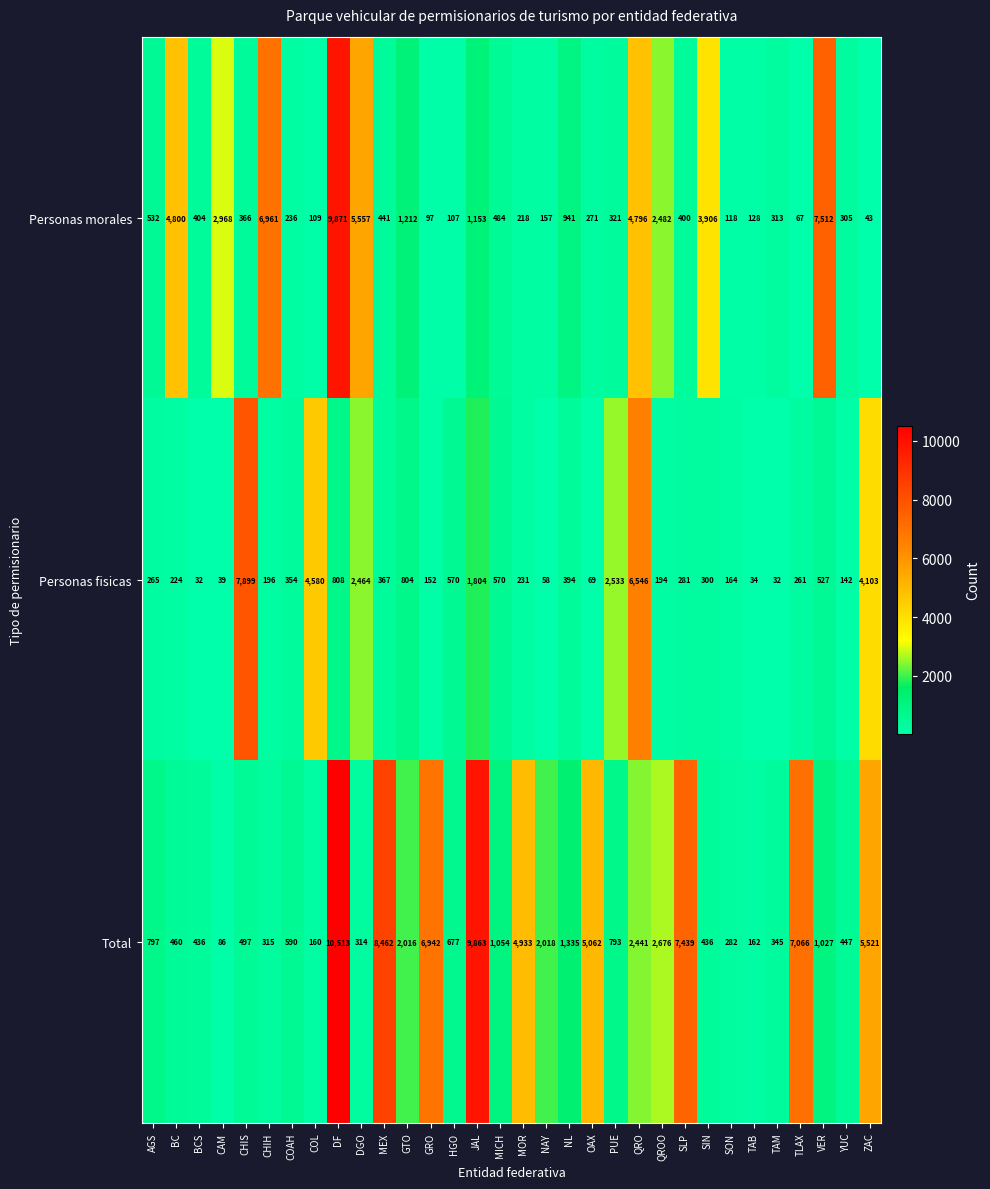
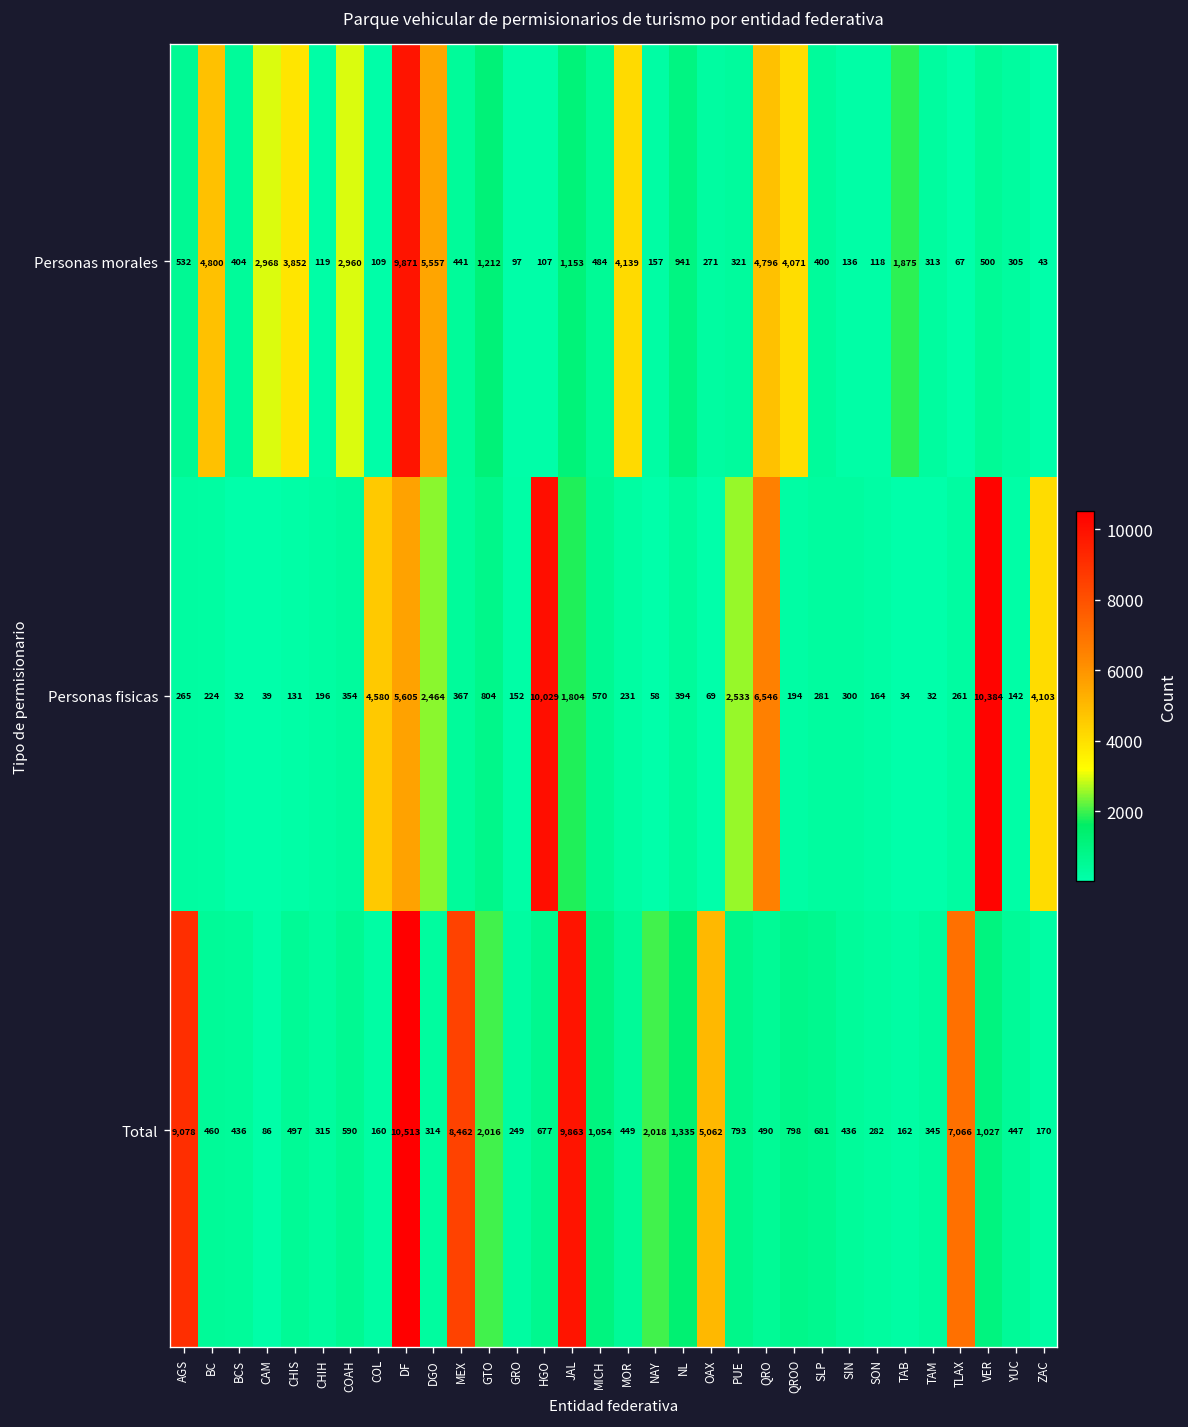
  {
    "Personas morales": {
      "AGS": "532",
      "BC": "4,800",
      "BCS": "404",
      "CAM": "2,968",
-     "CHIS": "366",
-     "CHIH": "6,961",
-     "COAH": "236",
+     "CHIS": "3,852",
+     "CHIH": "119",
+     "COAH": "2,960",
      "COL": "109",
      "DF": "9,871",
      "DGO": "5,557",
      "MEX": "441",
      "GTO": "1,212",
      "GRO": "97",
      "HGO": "107",
      "JAL": "1,153",
      "MICH": "484",
-     "MOR": "218",
+     "MOR": "4,139",
      "NAY": "157",
      "NL": "941",
      "OAX": "271",
      "PUE": "321",
      "QRO": "4,796",
-     "QROO": "2,482",
+     "QROO": "4,071",
      "SLP": "400",
-     "SIN": "3,906",
+     "SIN": "136",
      "SON": "118",
-     "TAB": "128",
+     "TAB": "1,875",
      "TAM": "313",
      "TLAX": "67",
-     "VER": "7,512",
+     "VER": "500",
      "YUC": "305",
      "ZAC": "43"
    },
    "Personas fisicas": {
      "AGS": "265",
      "BC": "224",
      "BCS": "32",
      "CAM": "39",
-     "CHIS": "7,899",
+     "CHIS": "131",
      "CHIH": "196",
      "COAH": "354",
      "COL": "4,580",
-     "DF": "808",
+     "DF": "5,605",
      "DGO": "2,464",
      "MEX": "367",
      "GTO": "804",
      "GRO": "152",
-     "HGO": "570",
+     "HGO": "10,029",
      "JAL": "1,804",
      "MICH": "570",
      "MOR": "231",
      "NAY": "58",
      "NL": "394",
      "OAX": "69",
      "PUE": "2,533",
      "QRO": "6,546",
      "QROO": "194",
      "SLP": "281",
      "SIN": "300",
      "SON": "164",
      "TAB": "34",
      "TAM": "32",
      "TLAX": "261",
-     "VER": "527",
+     "VER": "10,384",
      "YUC": "142",
      "ZAC": "4,103"
    },
    "Total": {
-     "AGS": "797",
+     "AGS": "9,078",
      "BC": "460",
      "BCS": "436",
      "CAM": "86",
      "CHIS": "497",
      "CHIH": "315",
      "COAH": "590",
      "COL": "160",
      "DF": "10,513",
      "DGO": "314",
      "MEX": "8,462",
      "GTO": "2,016",
-     "GRO": "6,942",
+     "GRO": "249",
      "HGO": "677",
      "JAL": "9,863",
      "MICH": "1,054",
-     "MOR": "4,933",
+     "MOR": "449",
      "NAY": "2,018",
      "NL": "1,335",
      "OAX": "5,062",
      "PUE": "793",
-     "QRO": "2,441",
-     "QROO": "2,676",
-     "SLP": "7,439",
+     "QRO": "490",
+     "QROO": "798",
+     "SLP": "681",
      "SIN": "436",
      "SON": "282",
      "TAB": "162",
      "TAM": "345",
      "TLAX": "7,066",
      "VER": "1,027",
      "YUC": "447",
-     "ZAC": "5,521"
+     "ZAC": "170"
    }
  }
